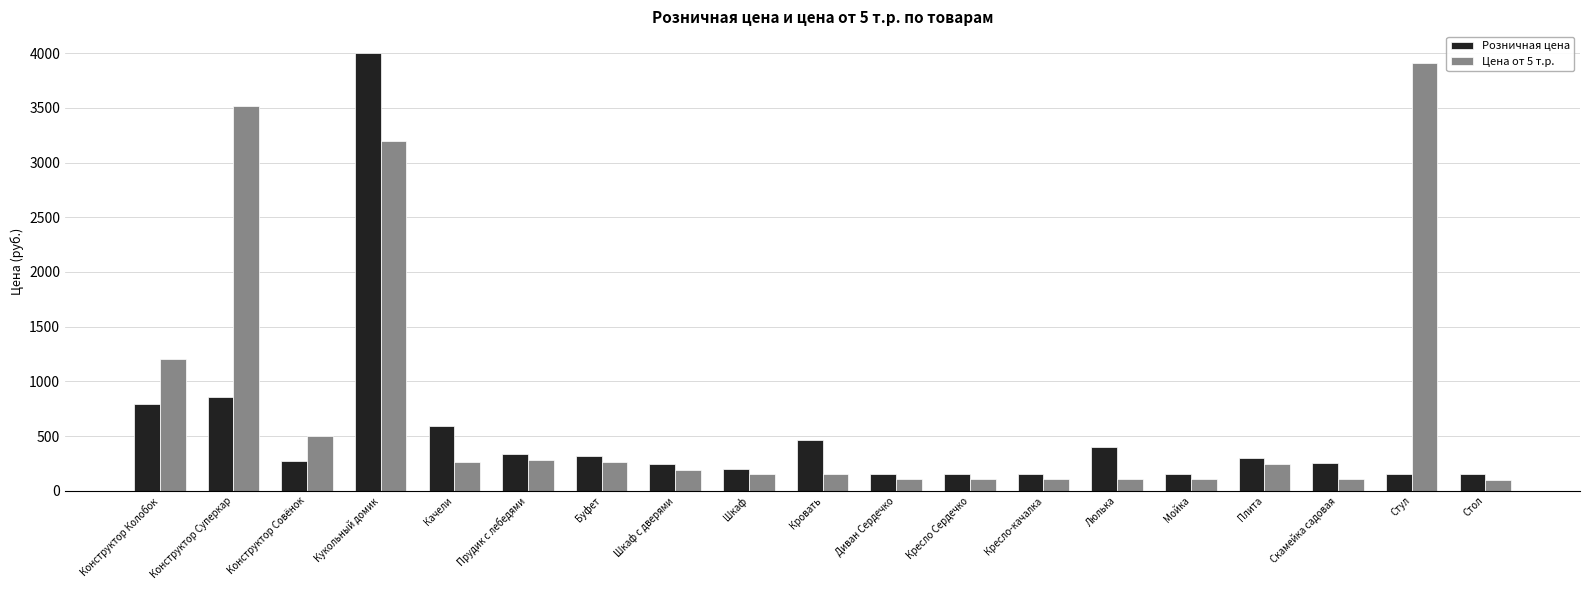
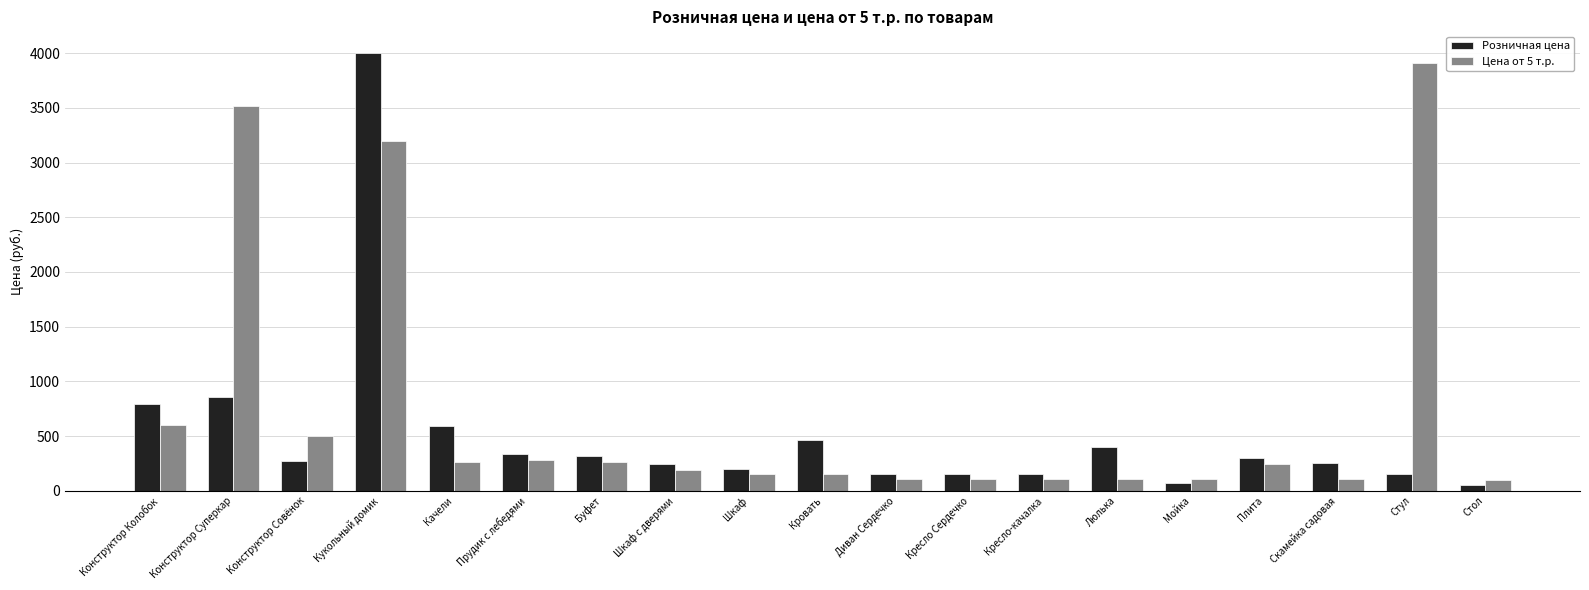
  {
    "Розничная цена": {
      "Конструктор Колобок": 790,
      "Конструктор Суперкар": 860,
      "Конструктор Совёнок": 270,
      "Кукольный домик": 4000,
      "Качели": 590,
      "Прудик с лебедями": 340,
      "Буфет": 320,
      "Шкаф с дверями": 240,
      "Шкаф": 200,
      "Кровать": 460,
      "Диван Сердечко": 150,
      "Кресло Сердечко": 150,
      "Кресло-качалка": 150,
      "Люлька": 400,
-     "Мойка": 150,
+     "Мойка": 70,
      "Плита": 300,
      "Скамейка садовая": 250,
      "Стул": 150,
-     "Стол": 150
+     "Стол": 60
    },
    "Цена от 5 т.р.": {
-     "Конструктор Колобок": 1200,
+     "Конструктор Колобок": 600,
      "Конструктор Суперкар": 3520,
      "Конструктор Совёнок": 500,
      "Кукольный домик": 3200,
      "Качели": 260,
      "Прудик с лебедями": 280,
      "Буфет": 260,
      "Шкаф с дверями": 190,
      "Шкаф": 150,
      "Кровать": 150,
      "Диван Сердечко": 110,
      "Кресло Сердечко": 110,
      "Кресло-качалка": 110,
      "Люлька": 110,
      "Мойка": 110,
      "Плита": 240,
      "Скамейка садовая": 110,
      "Стул": 3920,
      "Стол": 100
    }
  }
